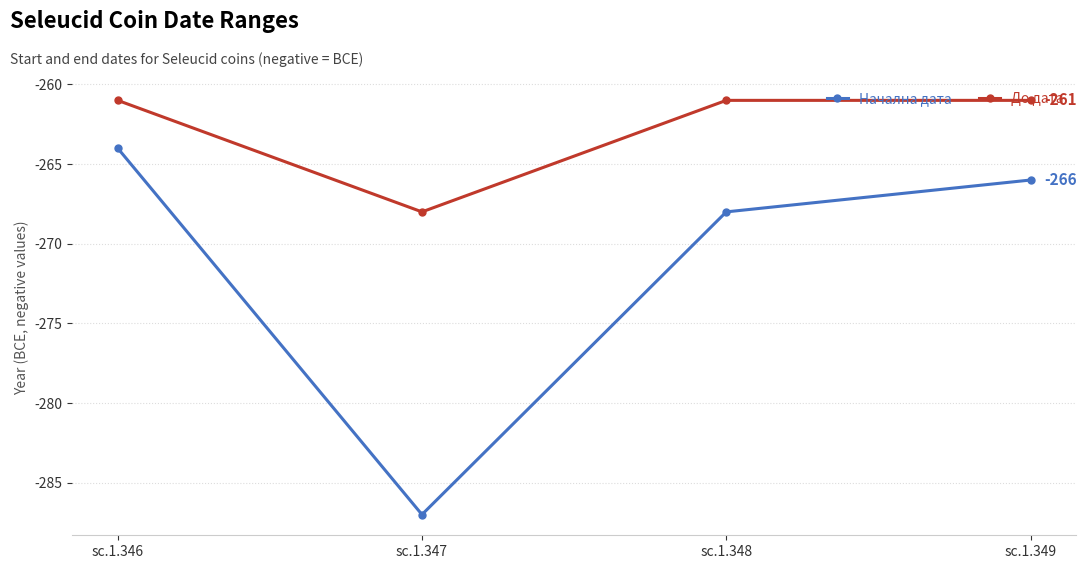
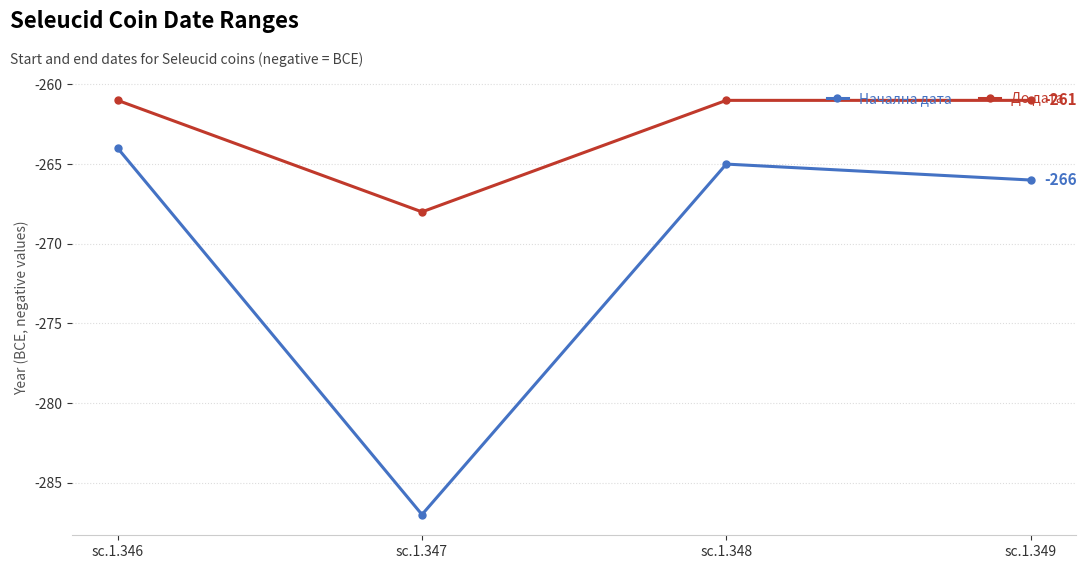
  {
    "Начална дата": {
      "sc.1.346": -264,
      "sc.1.347": -287,
-     "sc.1.348": -268
+     "sc.1.348": -265
    },
    "До дата": {
      "sc.1.349": -261
    }
  }
